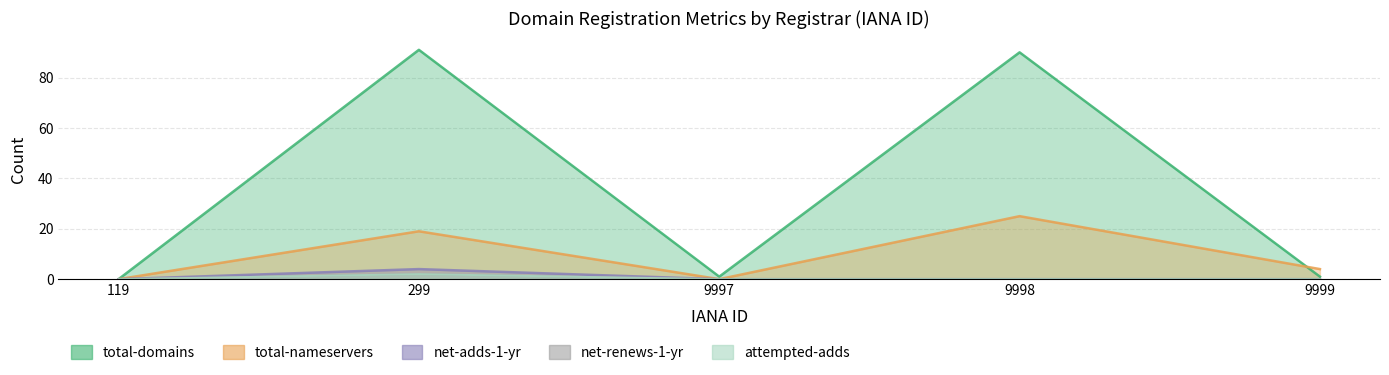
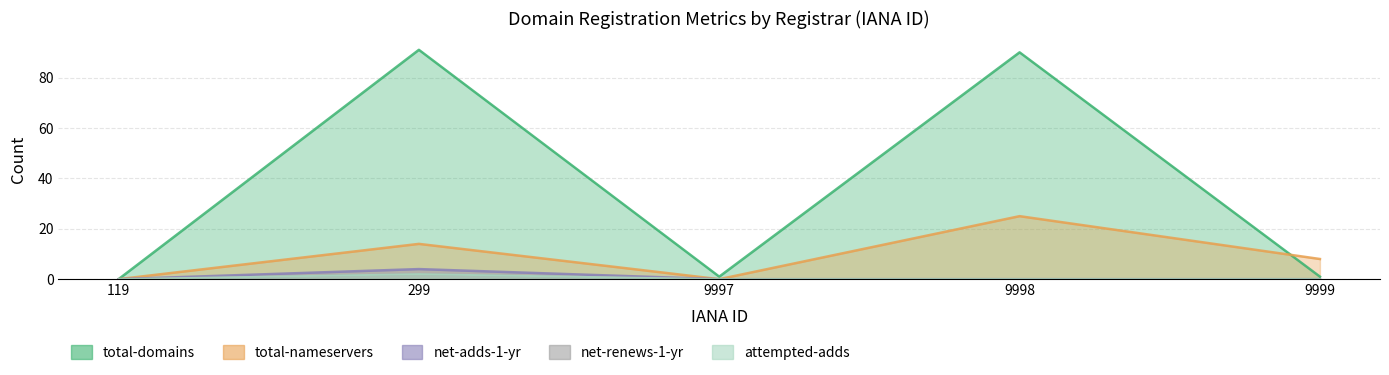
  {
    "total-nameservers": {
-     "299": 19,
+     "299": 14,
      "9998": 25,
-     "9999": 4
+     "9999": 8
    }
  }
